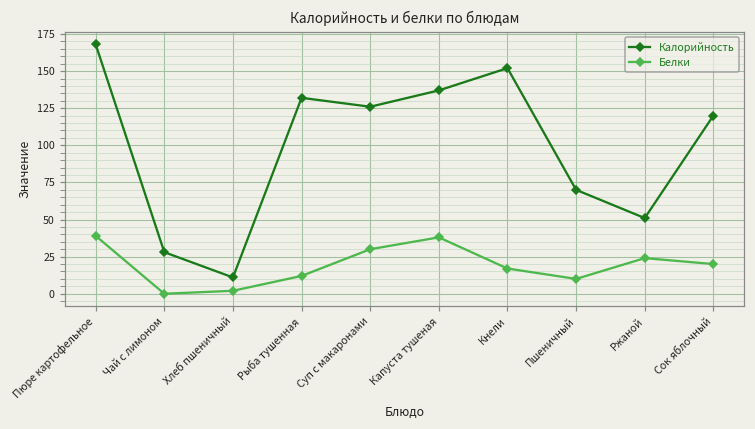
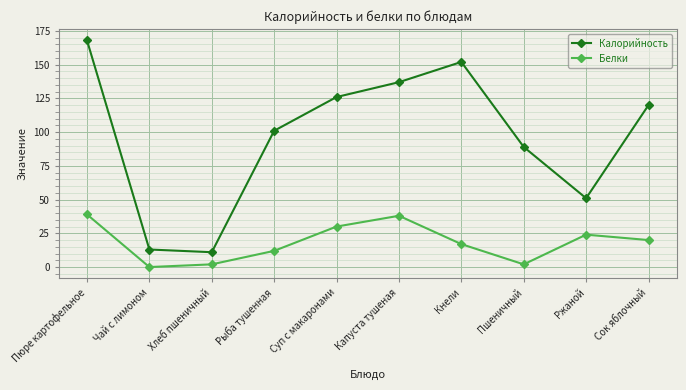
  {
    "Калорийность": {
      "Пюре картофельное": 168,
-     "Чай с лимоном": 28,
+     "Чай с лимоном": 13,
      "Хлеб пшеничный": 11,
-     "Рыба тушенная": 132,
+     "Рыба тушенная": 101,
      "Суп с макаронами": 126,
      "Капуста тушеная": 137,
      "Кнели": 152,
-     "Пшеничный": 70,
+     "Пшеничный": 89,
      "Ржаной": 51,
      "Сок яблочный": 120
    },
    "Белки": {
      "Пюре картофельное": 39,
      "Чай с лимоном": 0,
      "Хлеб пшеничный": 2,
      "Рыба тушенная": 12,
      "Суп с макаронами": 30,
      "Капуста тушеная": 38,
      "Кнели": 17,
-     "Пшеничный": 10,
+     "Пшеничный": 2,
      "Ржаной": 24,
      "Сок яблочный": 20
    }
  }
